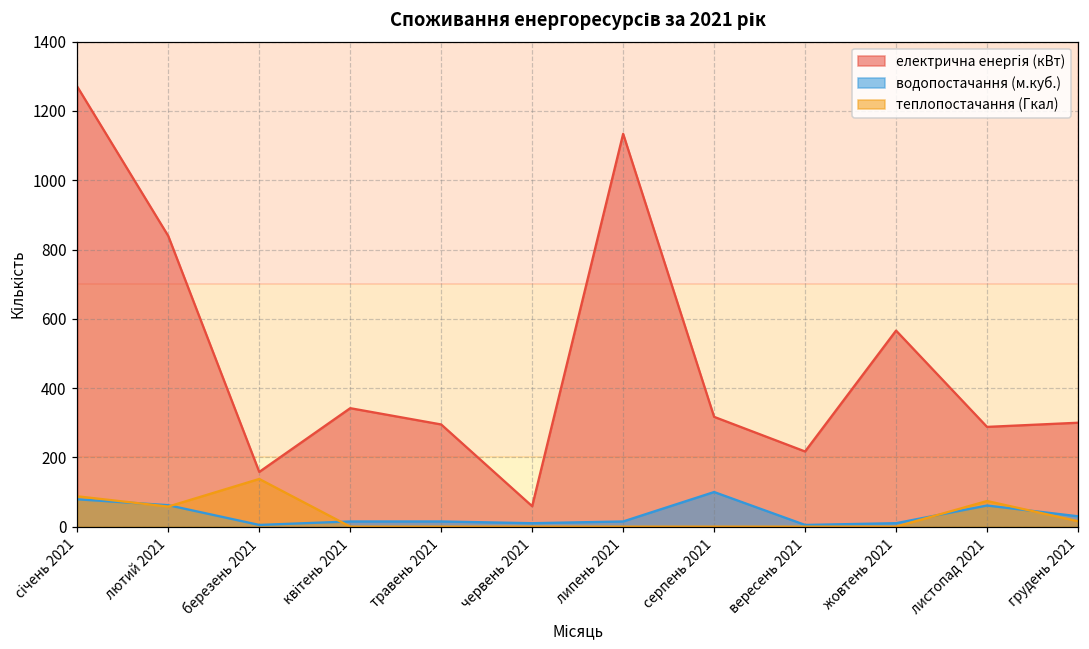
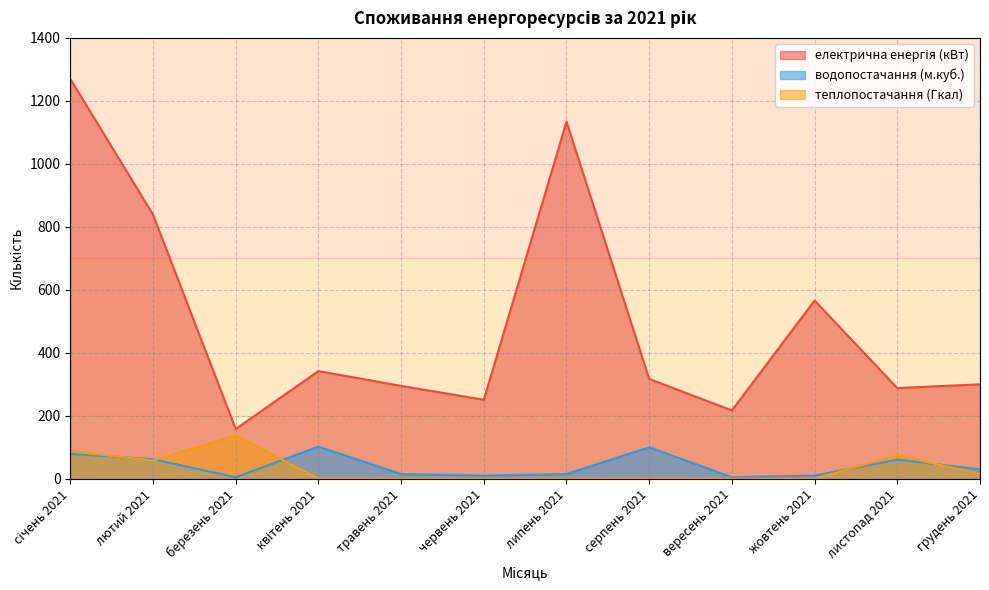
  {
    "електрична енергія (кВт)": {
      "січень 2021": 1270,
      "лютий 2021": 840,
      "березень 2021": 160,
      "квітень 2021": 340,
      "травень 2021": 300,
-     "червень 2021": 60,
+     "червень 2021": 250,
      "липень 2021": 1130,
      "серпень 2021": 320,
      "вересень 2021": 220,
      "жовтень 2021": 570,
      "листопад 2021": 290,
      "грудень 2021": 300
    },
    "водопостачання (м.куб.)": {
      "січень 2021": 80,
      "березень 2021": 10,
-     "квітень 2021": 20,
+     "квітень 2021": 100,
      "травень 2021": 20,
      "червень 2021": 10,
      "липень 2021": 20,
      "серпень 2021": 100,
      "жовтень 2021": 10,
      "листопад 2021": 60,
      "грудень 2021": 30
    },
    "теплопостачання (Гкал)": {
      "січень 2021": 90,
      "березень 2021": 140,
      "квітень 2021": 0,
      "травень 2021": 0,
      "червень 2021": 0,
      "липень 2021": 0,
      "серпень 2021": 0,
      "жовтень 2021": 0,
      "листопад 2021": 70,
      "грудень 2021": 20
    }
  }
